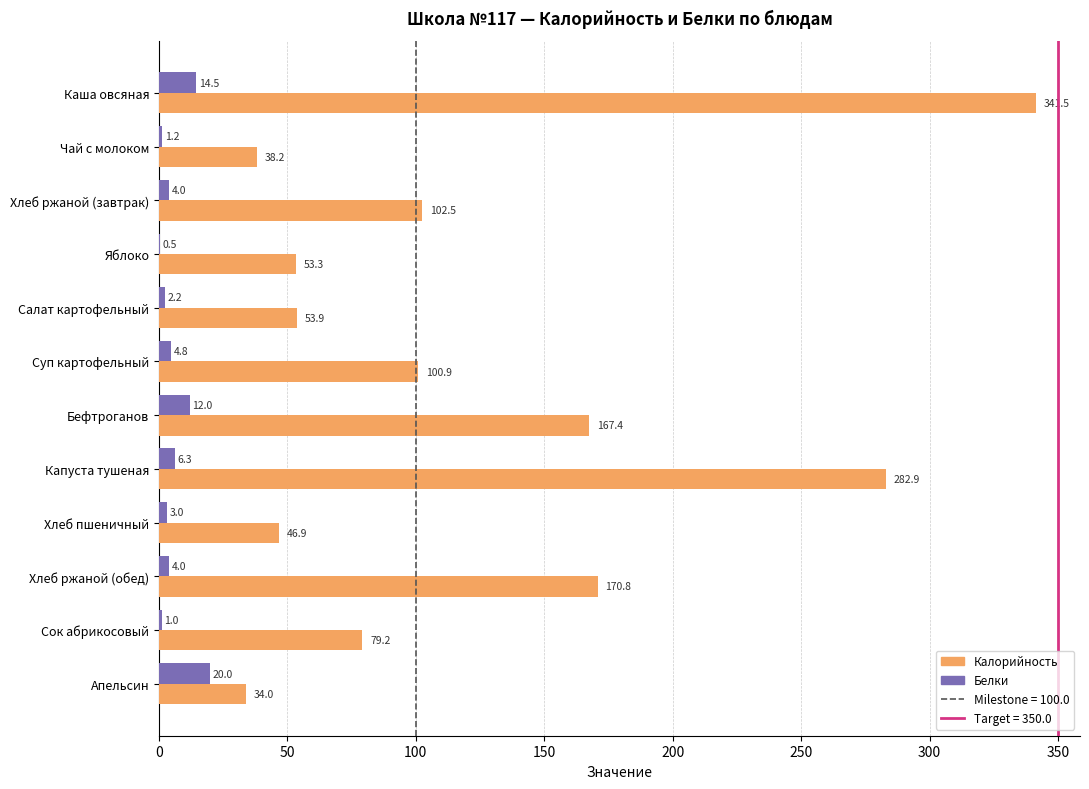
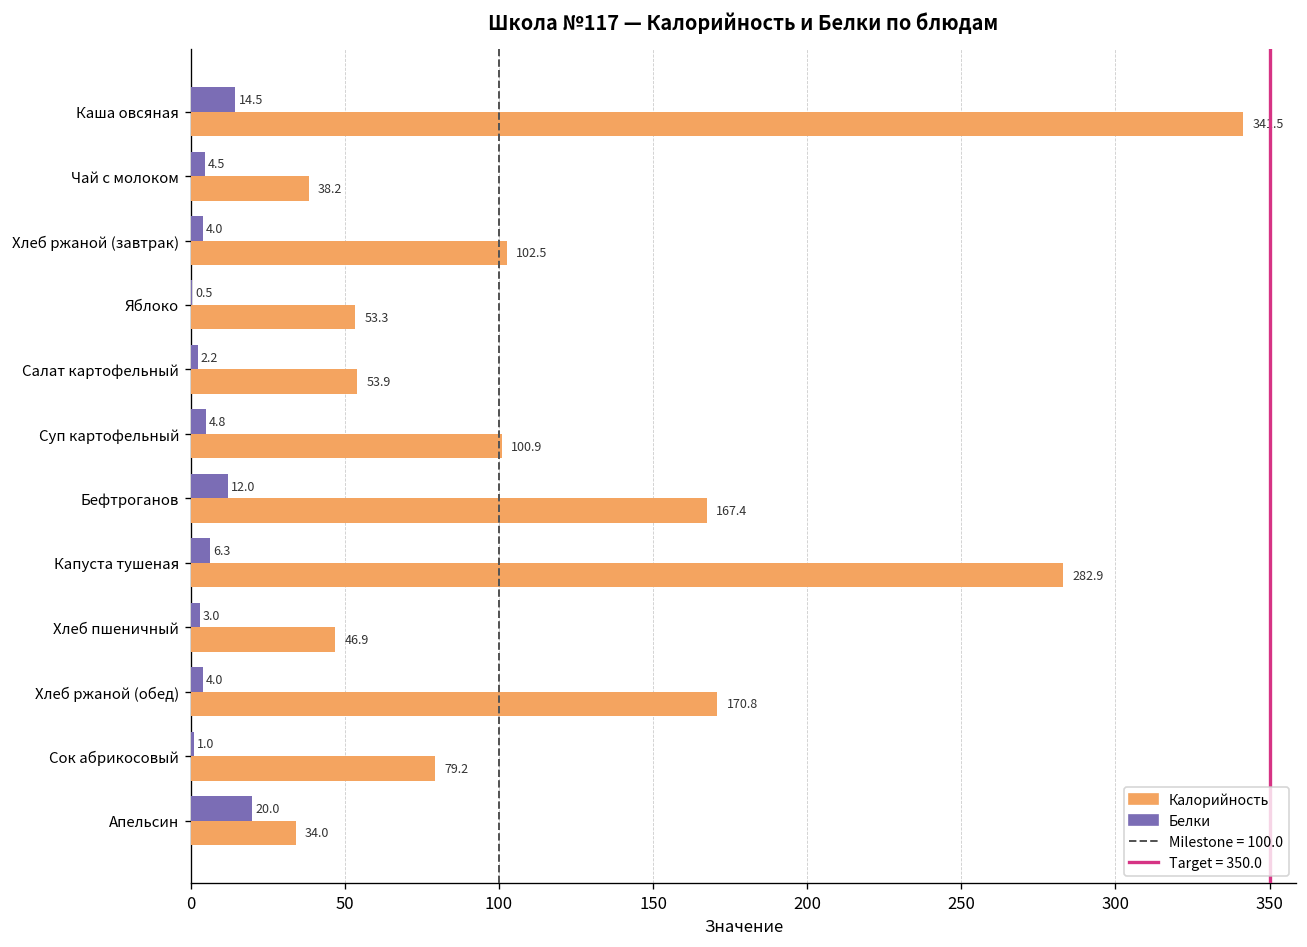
  {
    "Калорийность": {
      "Каша овсяная": 341.5,
      "Чай с молоком": 38.2,
      "Хлеб ржаной (завтрак)": 102.5,
      "Яблоко": 53.3,
      "Салат картофельный": 53.9,
      "Суп картофельный": 100.9,
      "Бефтроганов": 167.4,
      "Капуста тушеная": 282.9,
      "Хлеб пшеничный": 46.9,
      "Хлеб ржаной (обед)": 170.8,
      "Сок абрикосовый": 79.2,
      "Апельсин": 34.0
    },
    "Белки": {
      "Каша овсяная": 14.5,
-     "Чай с молоком": 1.2,
+     "Чай с молоком": 4.5,
      "Хлеб ржаной (завтрак)": 4.0,
      "Яблоко": 0.5,
      "Салат картофельный": 2.2,
      "Суп картофельный": 4.8,
      "Бефтроганов": 12.0,
      "Капуста тушеная": 6.3,
      "Хлеб пшеничный": 3.0,
      "Хлеб ржаной (обед)": 4.0,
      "Сок абрикосовый": 1.0,
      "Апельсин": 20.0
    }
  }
